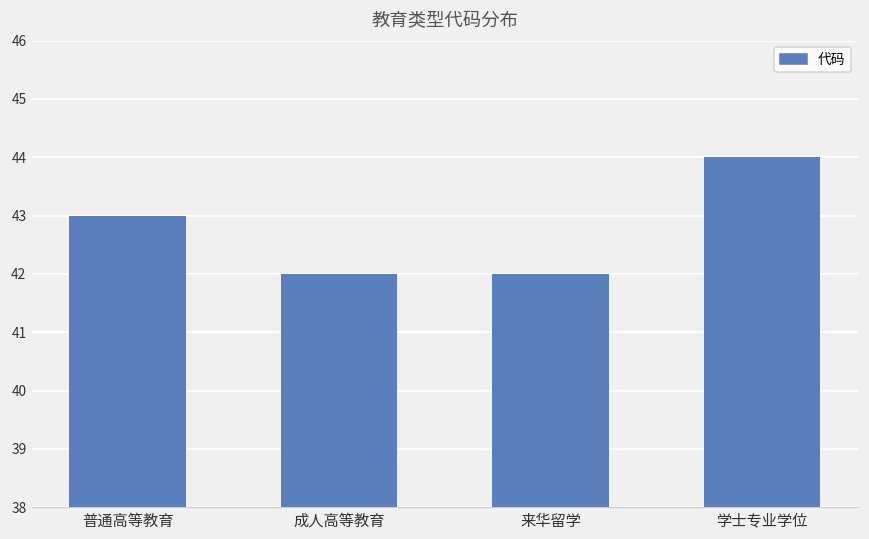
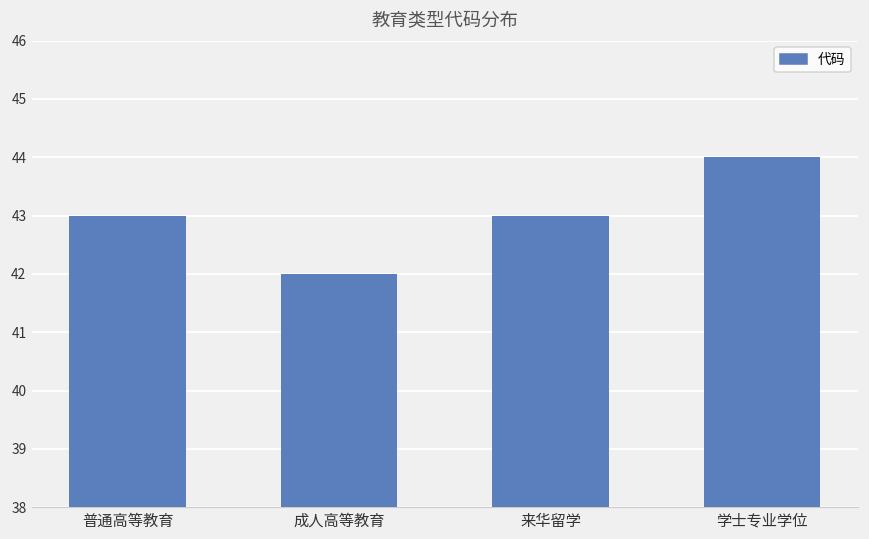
  {
    "普通高等教育": 43,
    "成人高等教育": 42,
-   "来华留学": 42,
+   "来华留学": 43,
    "学士专业学位": 44
  }
